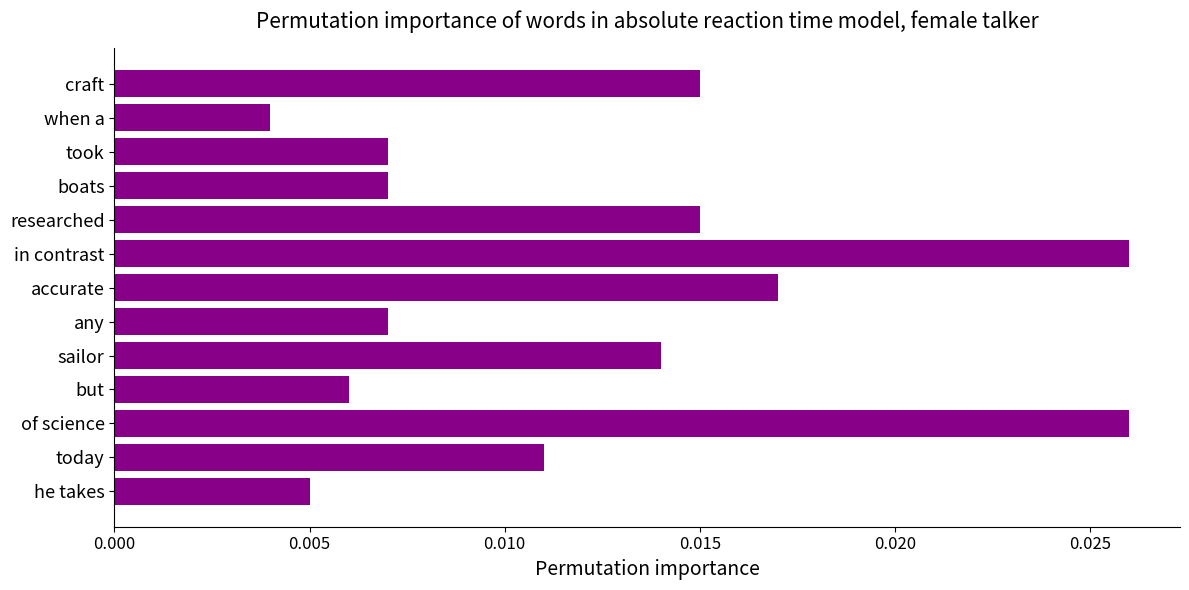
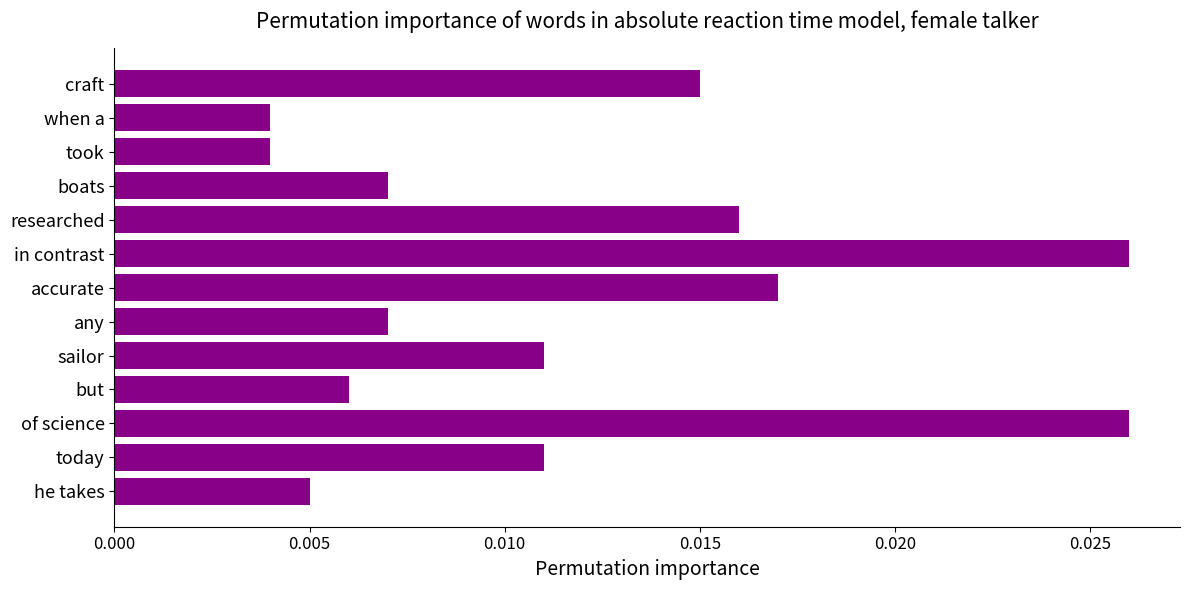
  {
    "craft": 0.015,
    "when a": 0.004,
-   "took": 0.007,
+   "took": 0.004,
    "boats": 0.007,
-   "researched": 0.015,
+   "researched": 0.016,
    "in contrast": 0.026,
    "accurate": 0.017,
    "any": 0.007,
-   "sailor": 0.014,
+   "sailor": 0.011,
    "but": 0.006,
    "of science": 0.026,
    "today": 0.011,
    "he takes": 0.005
  }
